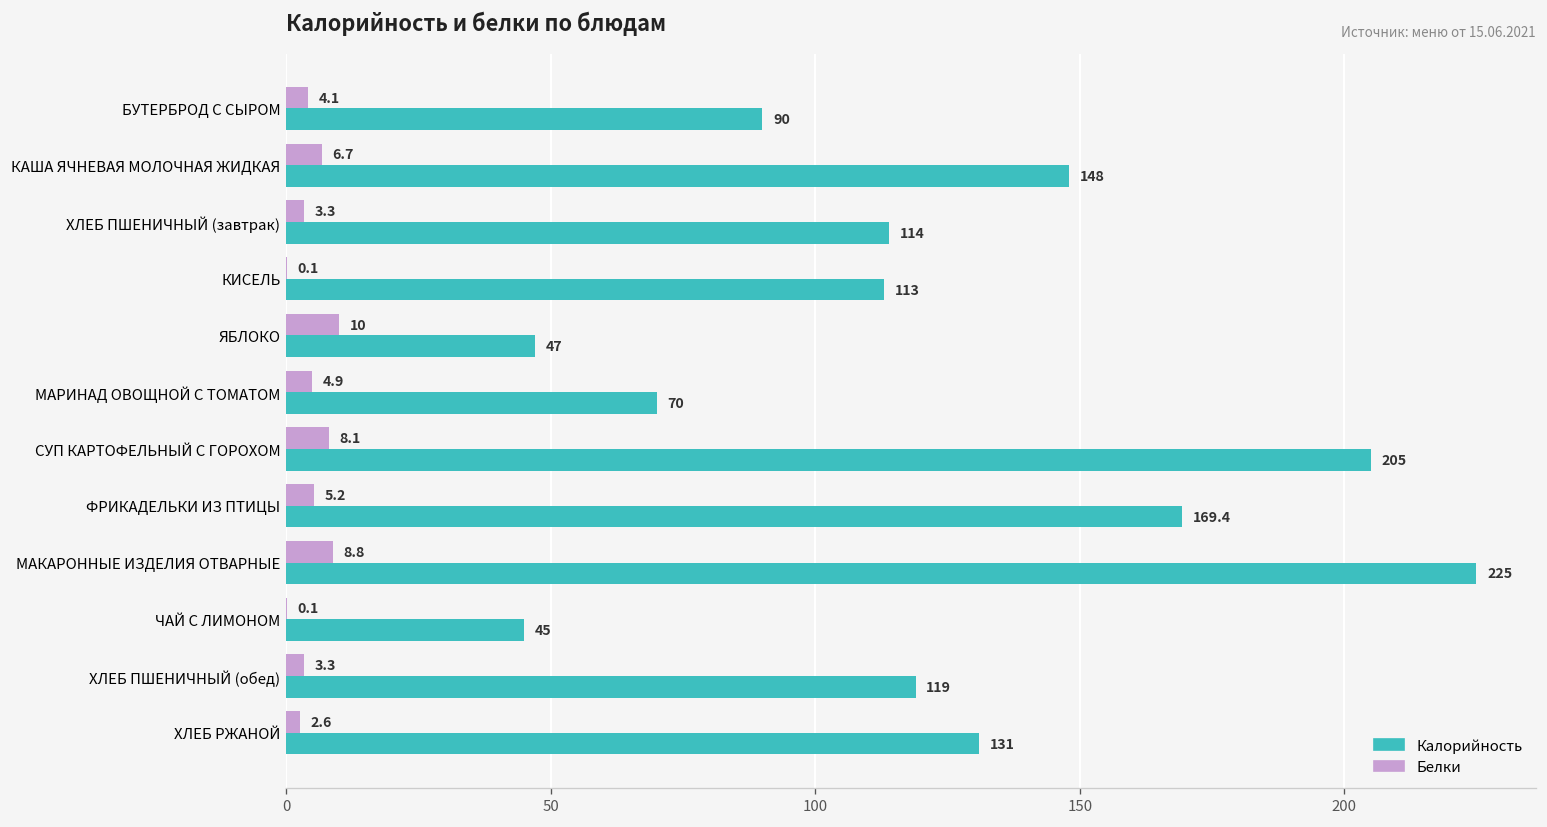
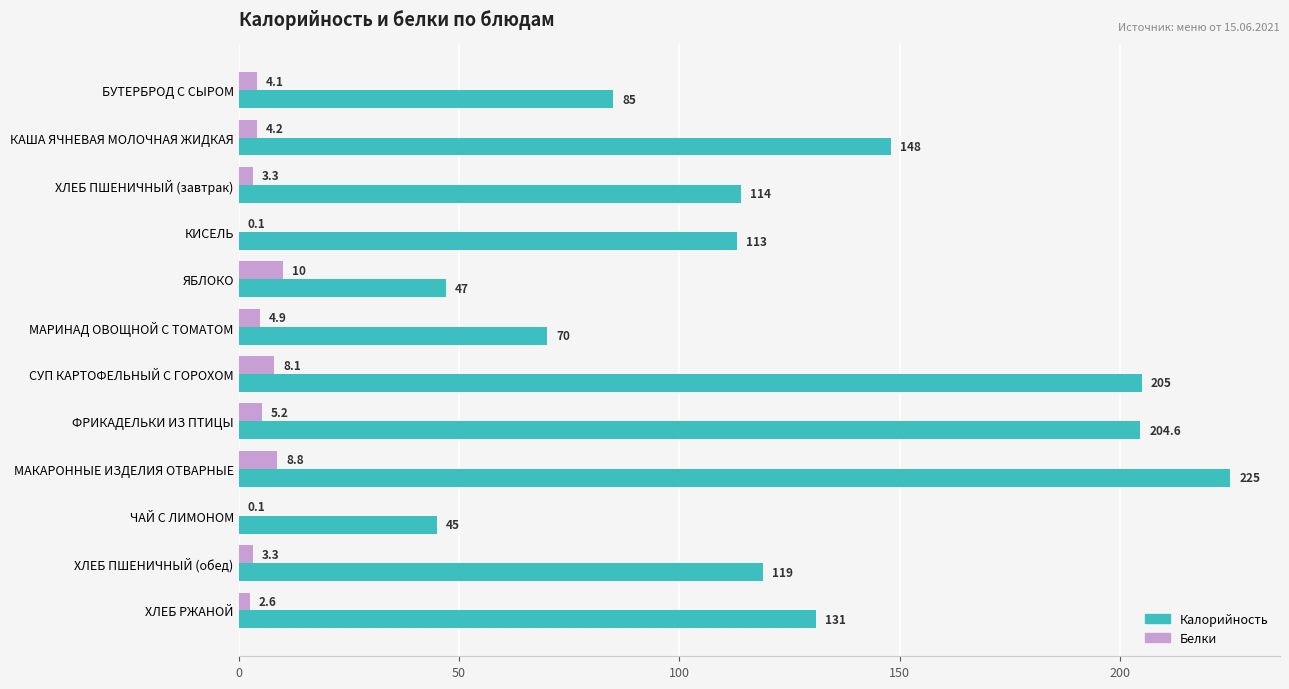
  {
    "Калорийность": {
-     "БУТЕРБРОД С СЫРОМ": 90,
+     "БУТЕРБРОД С СЫРОМ": 85,
      "КАША ЯЧНЕВАЯ МОЛОЧНАЯ ЖИДКАЯ": 148,
      "ХЛЕБ ПШЕНИЧНЫЙ (завтрак)": 114,
      "КИСЕЛЬ": 113,
      "ЯБЛОКО": 47,
      "МАРИНАД ОВОЩНОЙ С ТОМАТОМ": 70,
      "СУП КАРТОФЕЛЬНЫЙ С ГОРОХОМ": 205,
-     "ФРИКАДЕЛЬКИ ИЗ ПТИЦЫ": 169.4,
+     "ФРИКАДЕЛЬКИ ИЗ ПТИЦЫ": 204.6,
      "МАКАРОННЫЕ ИЗДЕЛИЯ ОТВАРНЫЕ": 225,
      "ЧАЙ С ЛИМОНОМ": 45,
      "ХЛЕБ ПШЕНИЧНЫЙ (обед)": 119,
      "ХЛЕБ РЖАНОЙ": 131
    },
    "Белки": {
      "БУТЕРБРОД С СЫРОМ": 4.1,
-     "КАША ЯЧНЕВАЯ МОЛОЧНАЯ ЖИДКАЯ": 6.7,
+     "КАША ЯЧНЕВАЯ МОЛОЧНАЯ ЖИДКАЯ": 4.2,
      "ХЛЕБ ПШЕНИЧНЫЙ (завтрак)": 3.3,
      "КИСЕЛЬ": 0.1,
      "ЯБЛОКО": 10,
      "МАРИНАД ОВОЩНОЙ С ТОМАТОМ": 4.9,
      "СУП КАРТОФЕЛЬНЫЙ С ГОРОХОМ": 8.1,
      "ФРИКАДЕЛЬКИ ИЗ ПТИЦЫ": 5.2,
      "МАКАРОННЫЕ ИЗДЕЛИЯ ОТВАРНЫЕ": 8.8,
      "ЧАЙ С ЛИМОНОМ": 0.1,
      "ХЛЕБ ПШЕНИЧНЫЙ (обед)": 3.3,
      "ХЛЕБ РЖАНОЙ": 2.6
    }
  }
